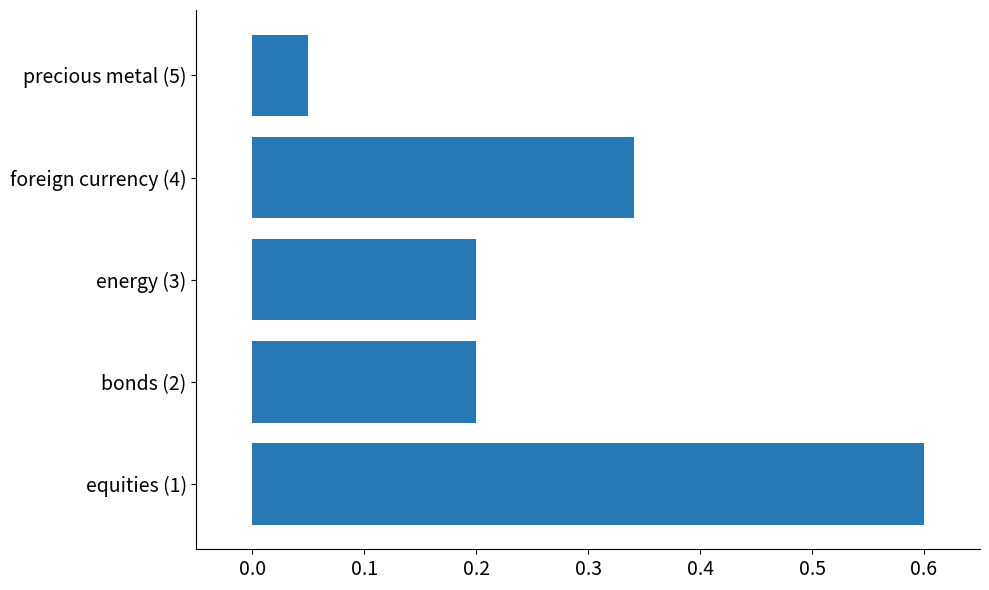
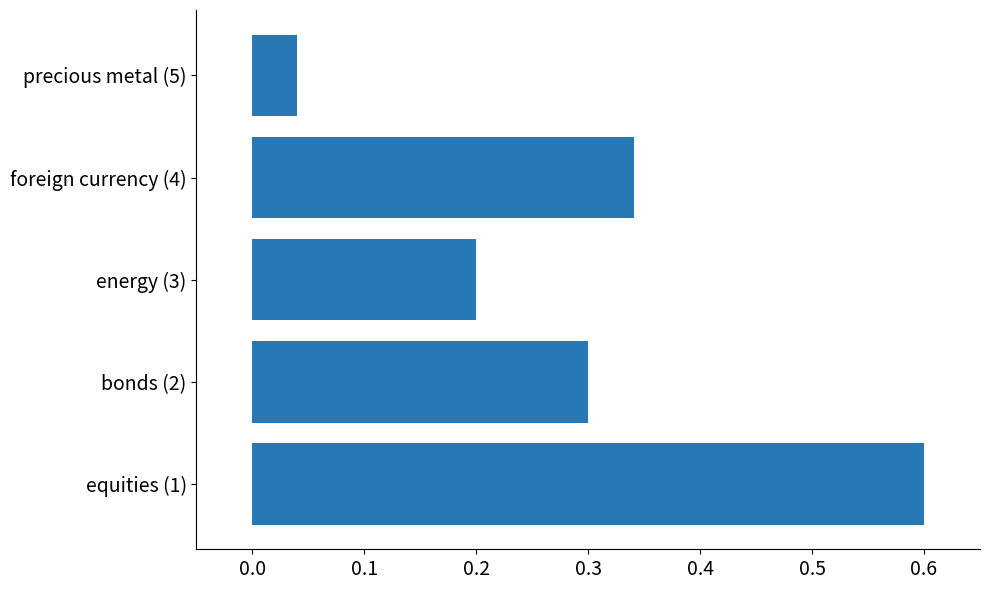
  {
-   "precious metal (5)": 0.05,
+   "precious metal (5)": 0.04,
    "foreign currency (4)": 0.34,
    "energy (3)": 0.20,
-   "bonds (2)": 0.2,
+   "bonds (2)": 0.3,
    "equities (1)": 0.60
  }
